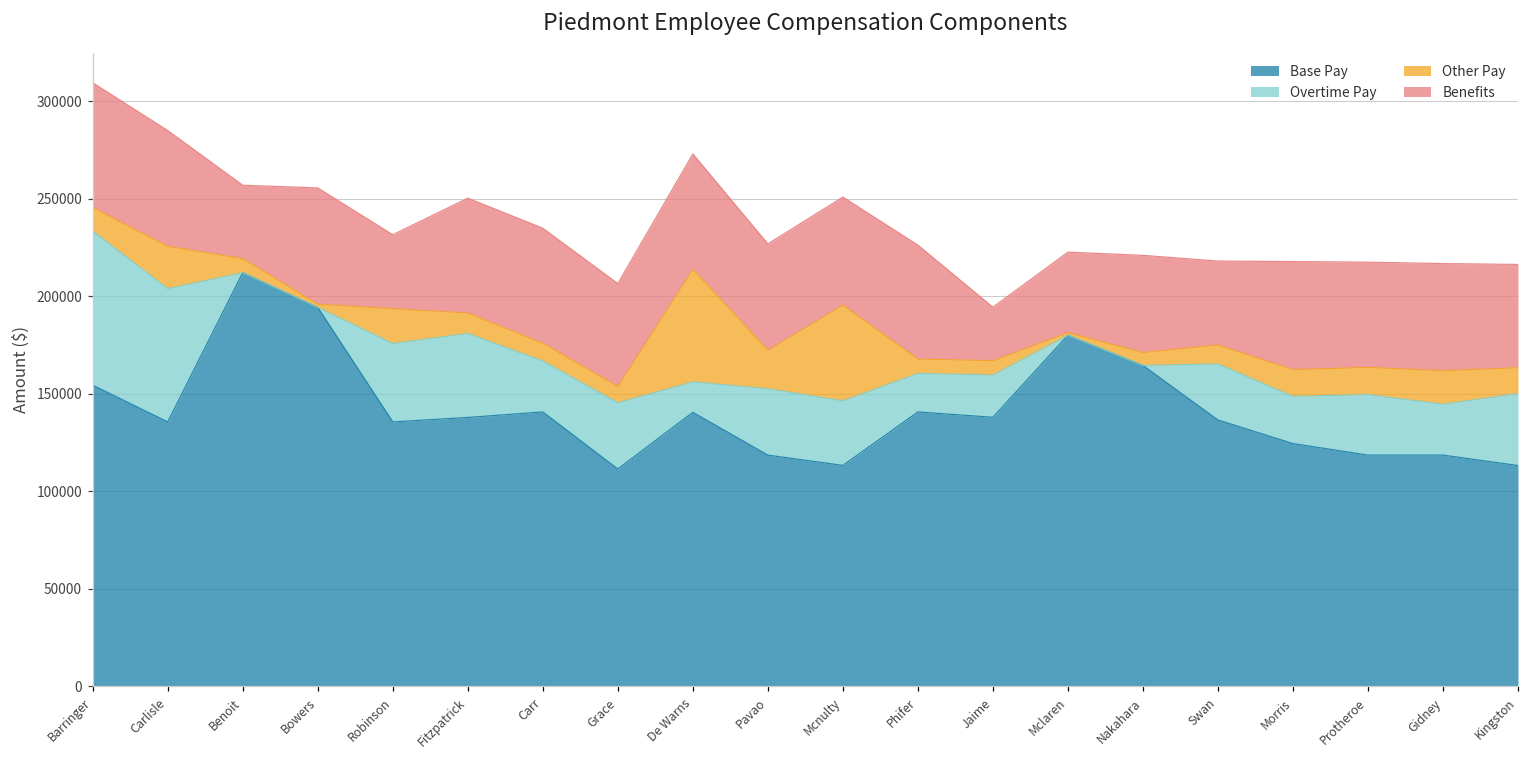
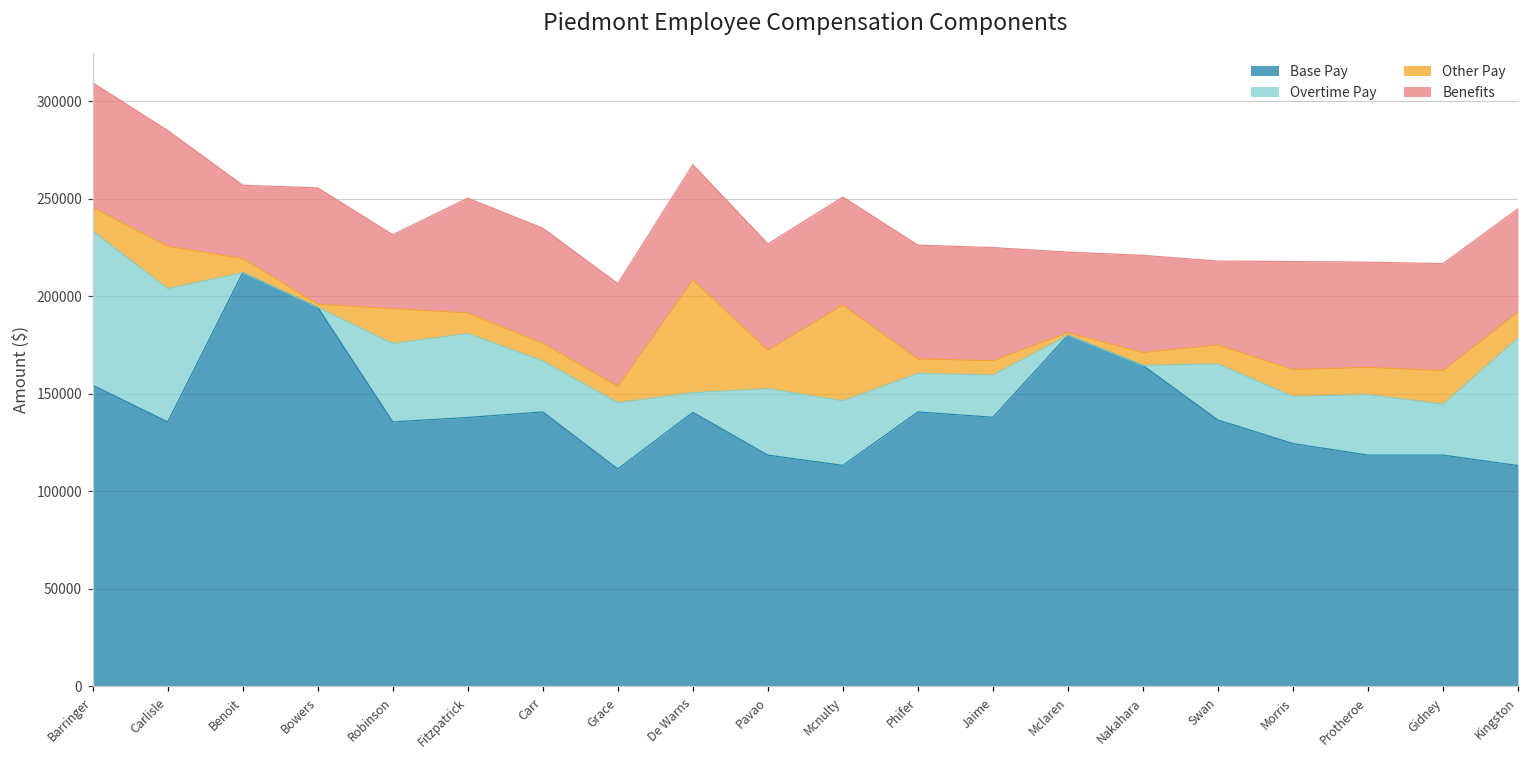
  {
    "Base Pay": {
      "Barringer": 154000,
      "Carlisle": 136000,
      "Robinson": 136000,
      "Fitzpatrick": 138000,
      "Carr": 141000,
      "Grace": 111000,
      "De Warns": 141000,
      "Pavao": 119000,
      "Mcnulty": 113000,
      "Phifer": 141000,
      "Jaime": 138000,
      "Swan": 137000,
      "Morris": 125000,
      "Protheroe": 119000,
      "Gidney": 119000,
      "Kingston": 113000
    },
    "Overtime Pay": {
      "Barringer": 79000,
      "Carlisle": 68000,
      "Robinson": 40000,
      "Fitzpatrick": 43000,
      "Carr": 26000,
      "Grace": 34000,
-     "De Warns": 16000,
+     "De Warns": 10000,
      "Pavao": 34000,
      "Mcnulty": 33000,
      "Phifer": 20000,
      "Jaime": 22000,
      "Swan": 29000,
      "Morris": 24000,
      "Protheroe": 31000,
      "Gidney": 26000,
-     "Kingston": 37000
+     "Kingston": 65000
    },
    "Other Pay": {
      "Barringer": 12000,
      "Carlisle": 22000,
      "Benoit": 7000,
      "Bowers": 2000,
      "Robinson": 18000,
      "Fitzpatrick": 10000,
      "Carr": 9000,
      "Grace": 8000,
      "De Warns": 58000,
      "Pavao": 20000,
      "Mcnulty": 49000,
      "Phifer": 7000,
      "Jaime": 7000,
      "Nakahara": 7000,
      "Swan": 10000,
      "Morris": 14000,
      "Protheroe": 14000,
      "Gidney": 17000,
      "Kingston": 13000
    },
    "Benefits": {
      "Barringer": 64000,
      "Carlisle": 59000,
      "Benoit": 38000,
      "Bowers": 60000,
      "Robinson": 38000,
      "Fitzpatrick": 59000,
      "Carr": 59000,
      "Grace": 53000,
      "De Warns": 59000,
      "Pavao": 55000,
      "Mcnulty": 55000,
      "Phifer": 58000,
-     "Jaime": 27000,
+     "Jaime": 58000,
      "Mclaren": 41000,
      "Nakahara": 50000,
      "Swan": 43000,
      "Morris": 55000,
      "Protheroe": 54000,
      "Gidney": 55000,
      "Kingston": 53000
    }
  }
